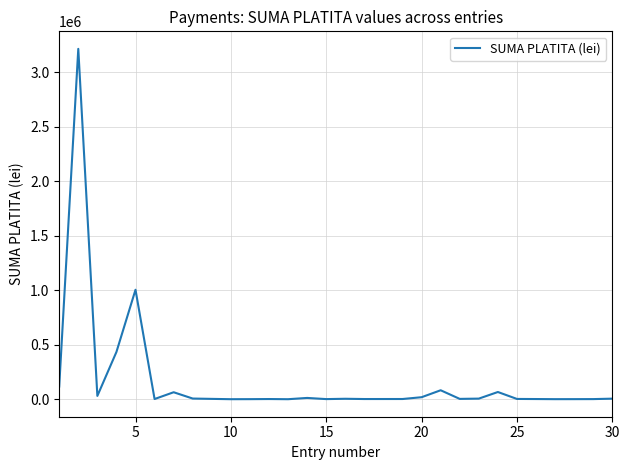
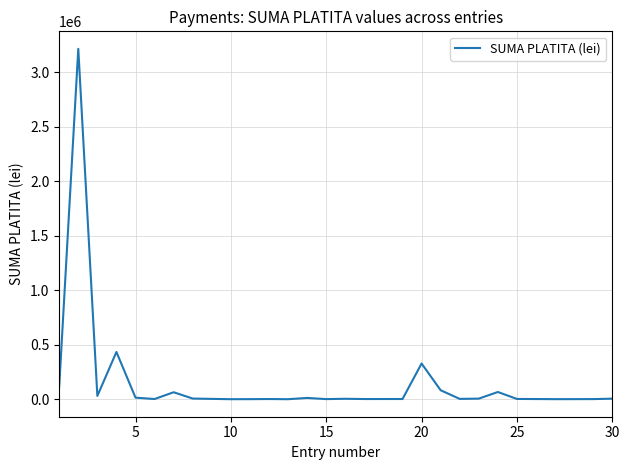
  {
-   "5": 1000000,
+   "5": 10000,
    "10": 0,
    "15": 0,
-   "20": 20000,
+   "20": 330000,
    "25": 0,
    "30": 10000
  }
